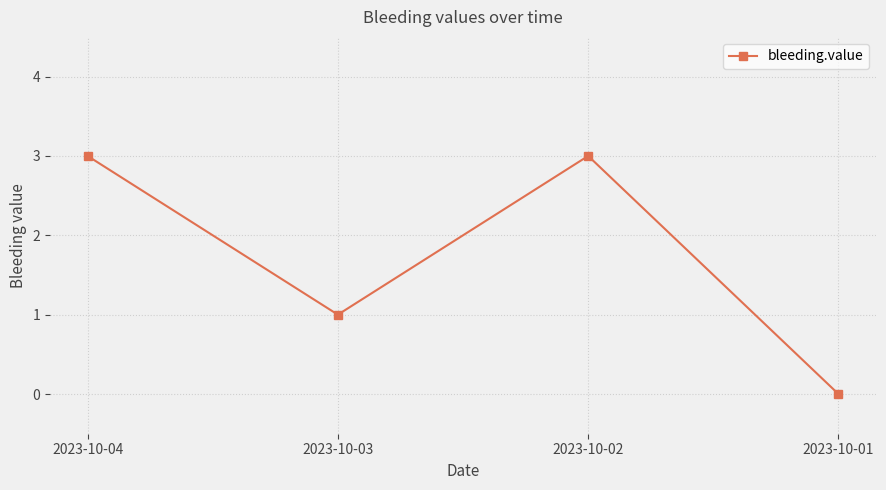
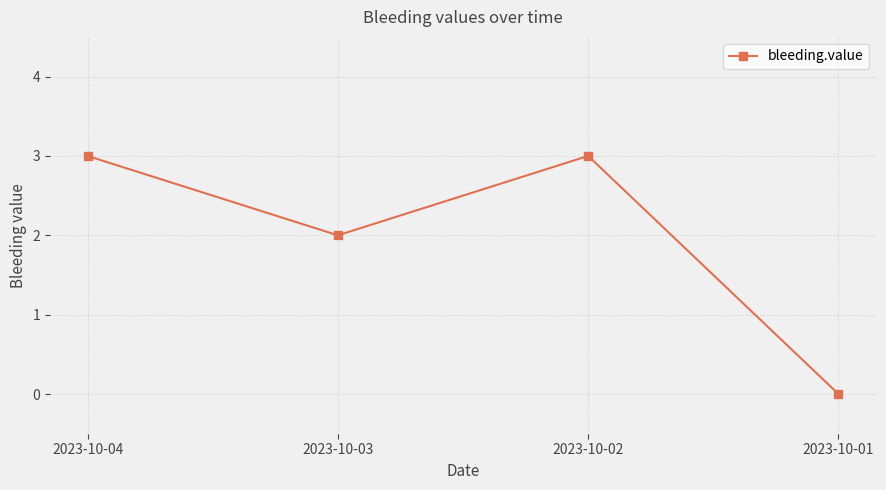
  {
    "2023-10-04": 3,
-   "2023-10-03": 1,
+   "2023-10-03": 2,
    "2023-10-02": 3,
    "2023-10-01": 0
  }
